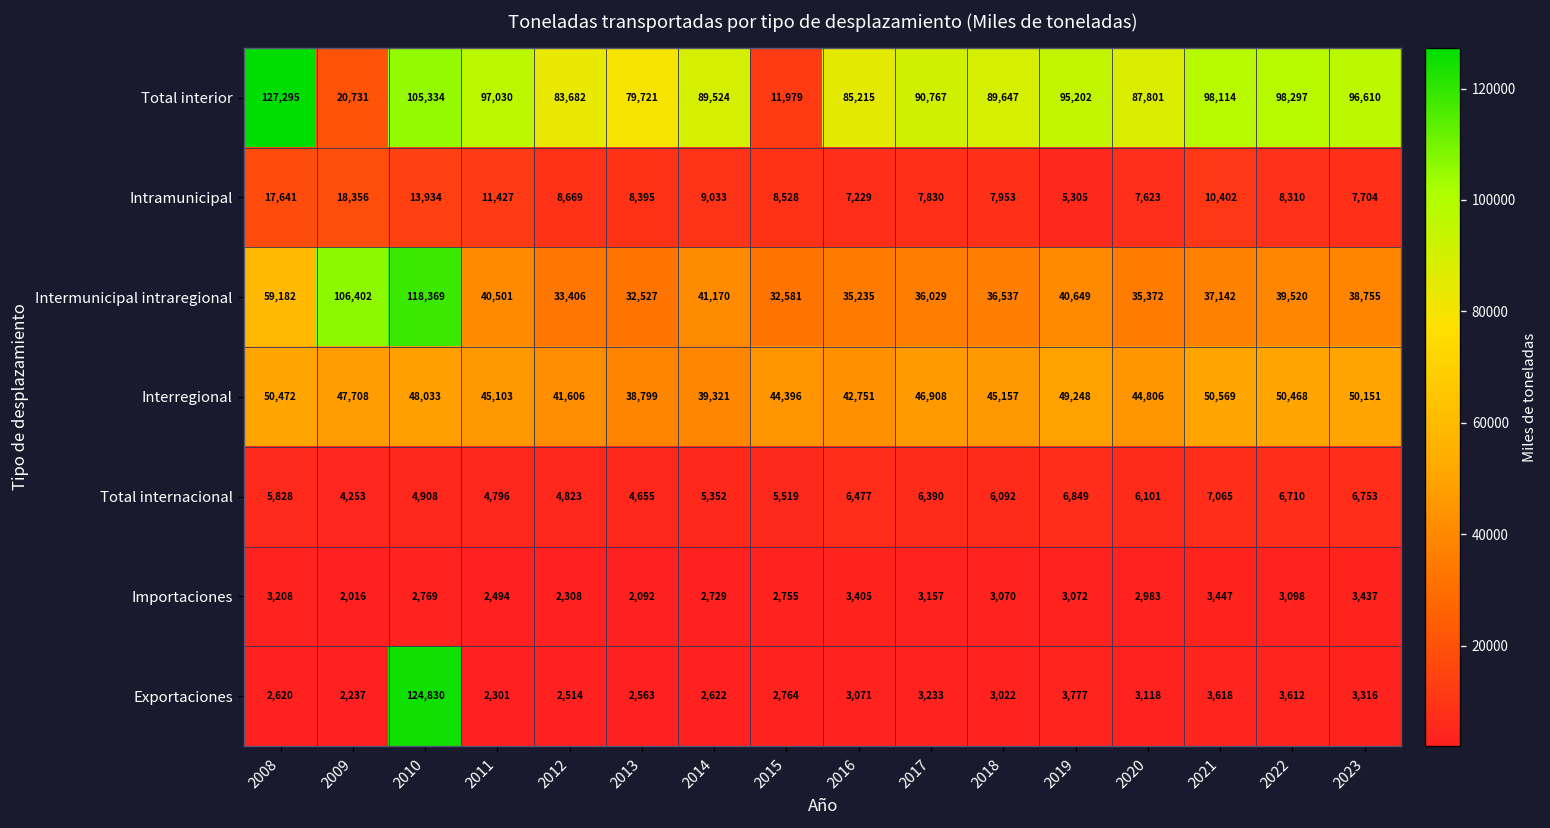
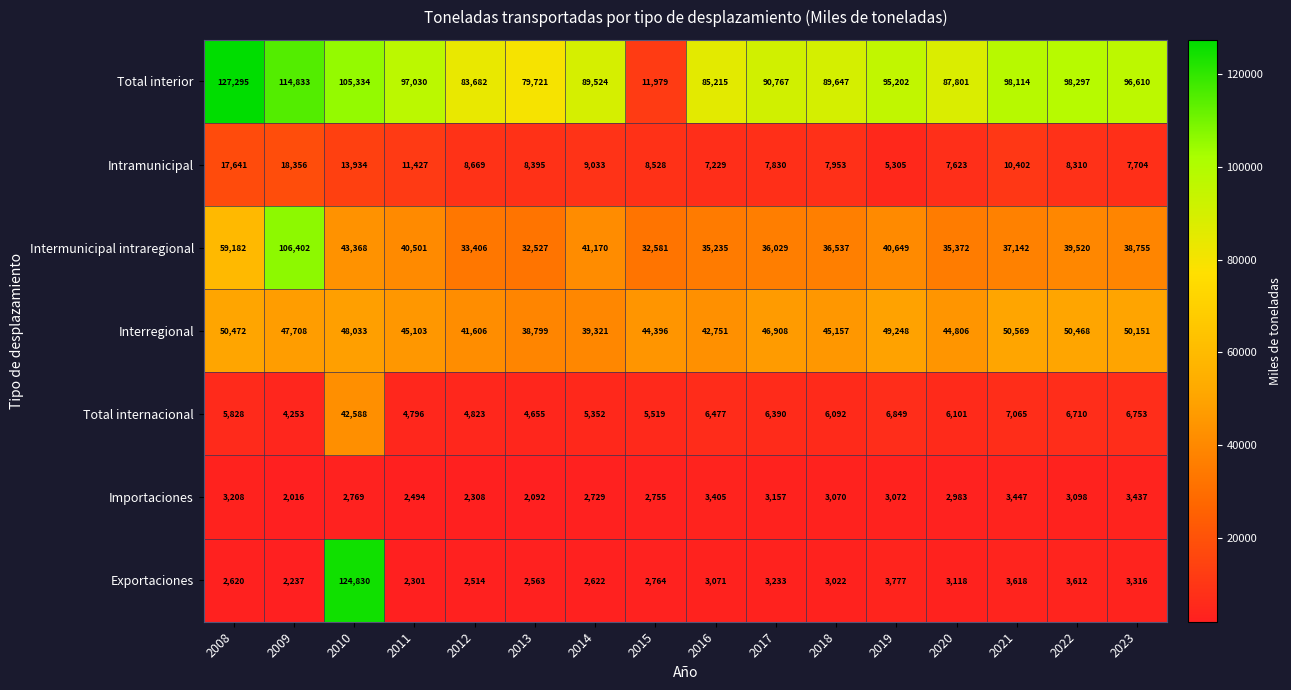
  {
    "Total interior": {
      "2008": "127,295",
-     "2009": "20,731",
+     "2009": "114,833",
      "2010": "105,334",
      "2011": "97,030",
      "2012": "83,682",
      "2013": "79,721",
      "2014": "89,524",
      "2015": "11,979",
      "2016": "85,215",
      "2017": "90,767",
      "2018": "89,647",
      "2019": "95,202",
      "2020": "87,801",
      "2021": "98,114",
      "2022": "98,297",
      "2023": "96,610"
    },
    "Intramunicipal": {
      "2008": "17,641",
      "2009": "18,356",
      "2010": "13,934",
      "2011": "11,427",
      "2012": "8,669",
      "2013": "8,395",
      "2014": "9,033",
      "2015": "8,528",
      "2016": "7,229",
      "2017": "7,830",
      "2018": "7,953",
      "2019": "5,305",
      "2020": "7,623",
      "2021": "10,402",
      "2022": "8,310",
      "2023": "7,704"
    },
    "Intermunicipal intraregional": {
      "2008": "59,182",
      "2009": "106,402",
-     "2010": "118,369",
+     "2010": "43,368",
      "2011": "40,501",
      "2012": "33,406",
      "2013": "32,527",
      "2014": "41,170",
      "2015": "32,581",
      "2016": "35,235",
      "2017": "36,029",
      "2018": "36,537",
      "2019": "40,649",
      "2020": "35,372",
      "2021": "37,142",
      "2022": "39,520",
      "2023": "38,755"
    },
    "Interregional": {
      "2008": "50,472",
      "2009": "47,708",
      "2010": "48,033",
      "2011": "45,103",
      "2012": "41,606",
      "2013": "38,799",
      "2014": "39,321",
      "2015": "44,396",
      "2016": "42,751",
      "2017": "46,908",
      "2018": "45,157",
      "2019": "49,248",
      "2020": "44,806",
      "2021": "50,569",
      "2022": "50,468",
      "2023": "50,151"
    },
    "Total internacional": {
      "2008": "5,828",
      "2009": "4,253",
-     "2010": "4,908",
+     "2010": "42,588",
      "2011": "4,796",
      "2012": "4,823",
      "2013": "4,655",
      "2014": "5,352",
      "2015": "5,519",
      "2016": "6,477",
      "2017": "6,390",
      "2018": "6,092",
      "2019": "6,849",
      "2020": "6,101",
      "2021": "7,065",
      "2022": "6,710",
      "2023": "6,753"
    },
    "Importaciones": {
      "2008": "3,208",
      "2009": "2,016",
      "2010": "2,769",
      "2011": "2,494",
      "2012": "2,308",
      "2013": "2,092",
      "2014": "2,729",
      "2015": "2,755",
      "2016": "3,405",
      "2017": "3,157",
      "2018": "3,070",
      "2019": "3,072",
      "2020": "2,983",
      "2021": "3,447",
      "2022": "3,098",
      "2023": "3,437"
    },
    "Exportaciones": {
      "2008": "2,620",
      "2009": "2,237",
      "2010": "124,830",
      "2011": "2,301",
      "2012": "2,514",
      "2013": "2,563",
      "2014": "2,622",
      "2015": "2,764",
      "2016": "3,071",
      "2017": "3,233",
      "2018": "3,022",
      "2019": "3,777",
      "2020": "3,118",
      "2021": "3,618",
      "2022": "3,612",
      "2023": "3,316"
    }
  }
